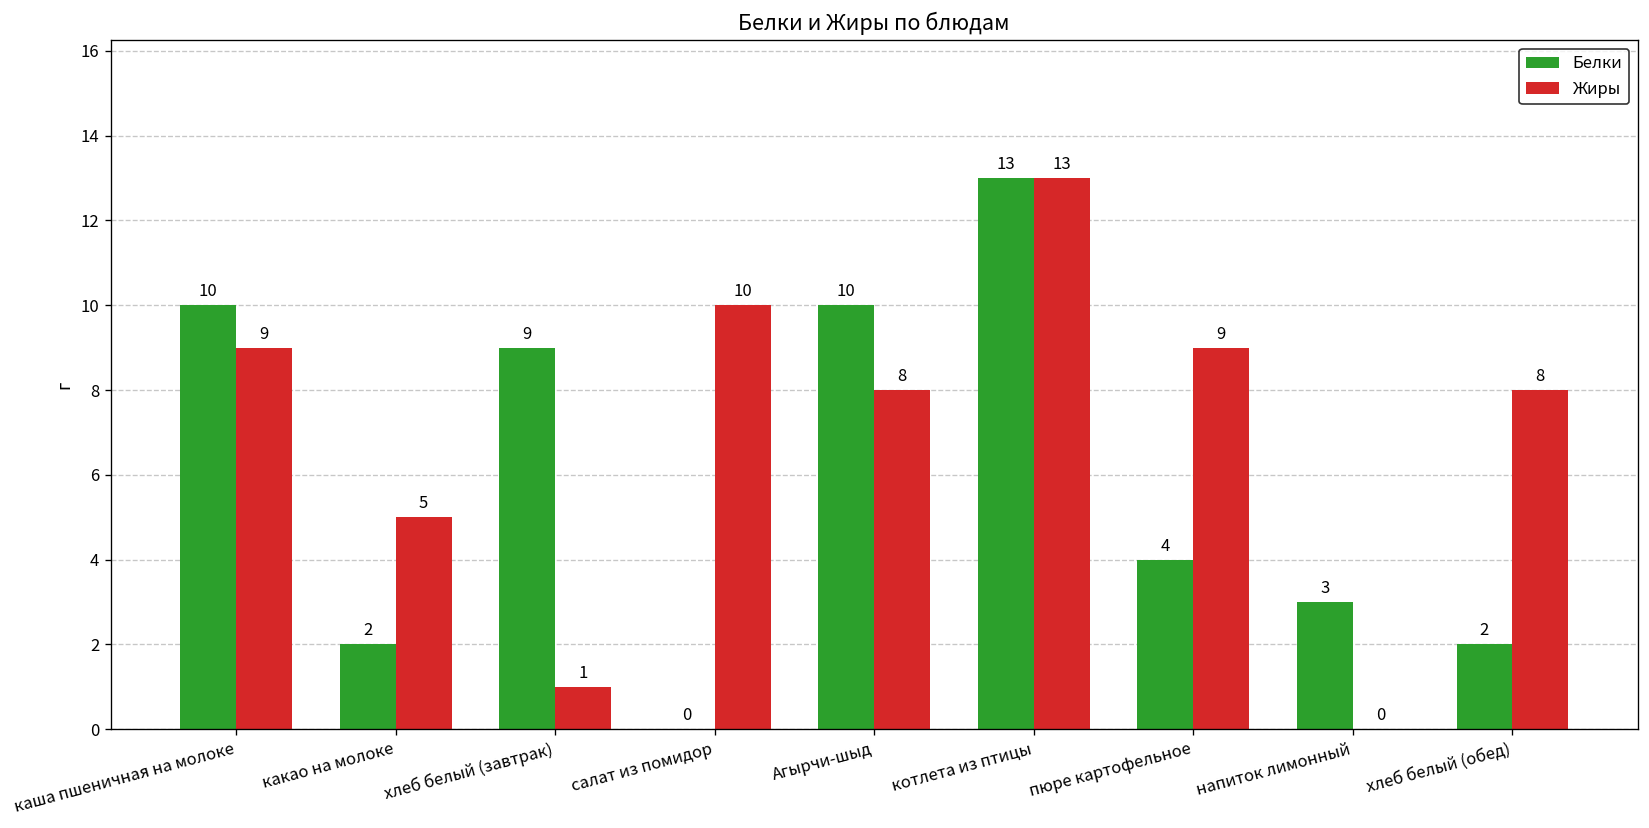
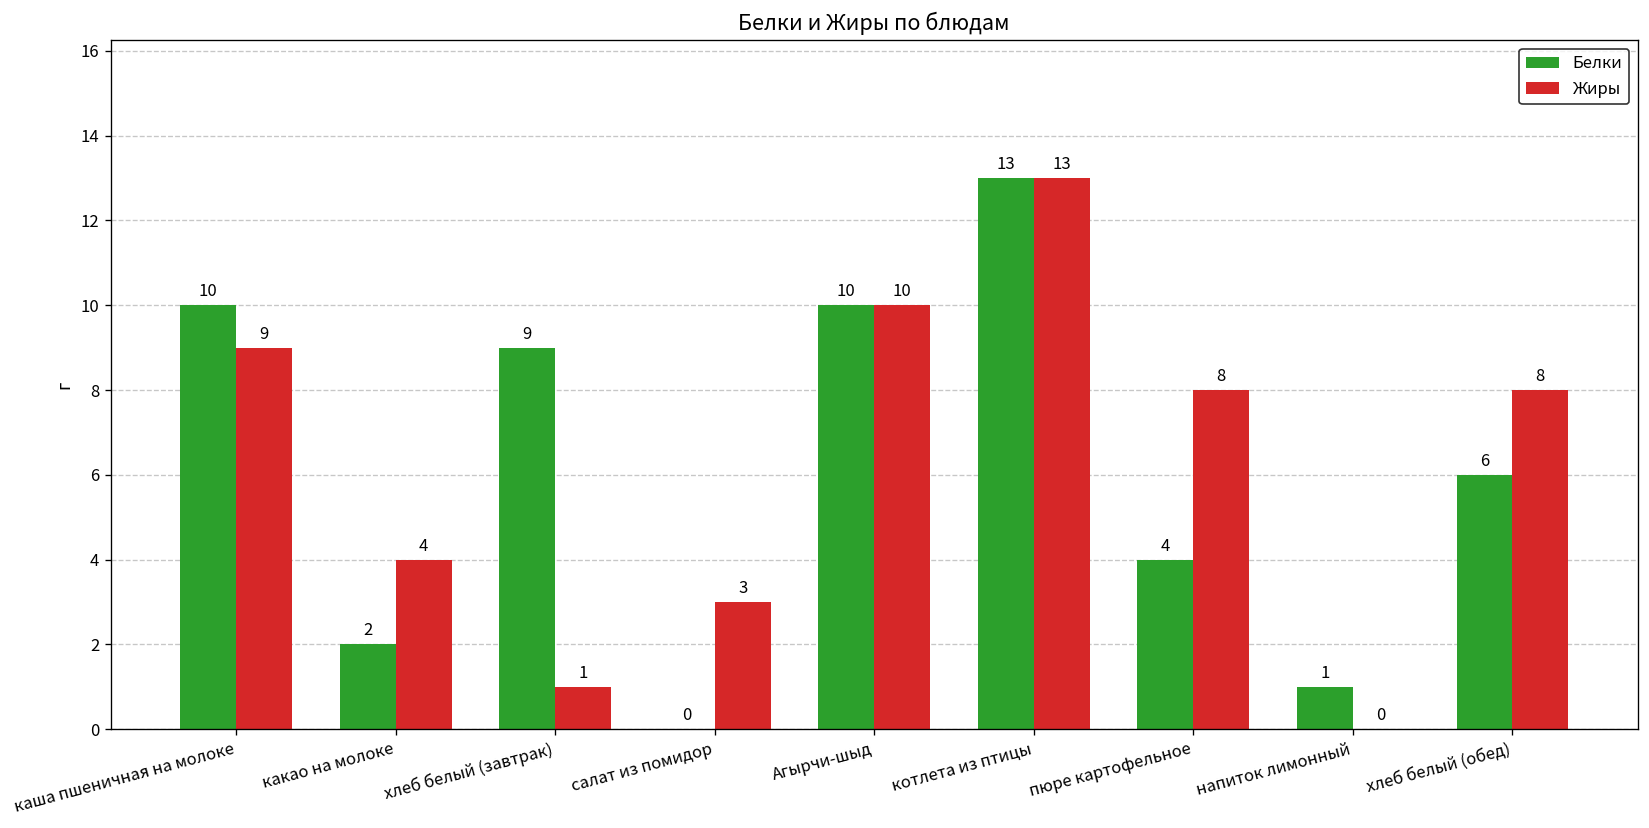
  {
    "Белки": {
      "каша пшеничная на молоке": 10,
      "какао на молоке": 2,
      "хлеб белый (завтрак)": 9,
      "салат из помидор": 0,
      "Агырчи-шыд": 10,
      "котлета из птицы": 13,
      "пюре картофельное": 4,
-     "напиток лимонный": 3,
-     "хлеб белый (обед)": 2
+     "напиток лимонный": 1,
+     "хлеб белый (обед)": 6
    },
    "Жиры": {
      "каша пшеничная на молоке": 9,
-     "какао на молоке": 5,
+     "какао на молоке": 4,
      "хлеб белый (завтрак)": 1,
-     "салат из помидор": 10,
-     "Агырчи-шыд": 8,
+     "салат из помидор": 3,
+     "Агырчи-шыд": 10,
      "котлета из птицы": 13,
-     "пюре картофельное": 9,
+     "пюре картофельное": 8,
      "напиток лимонный": 0,
      "хлеб белый (обед)": 8
    }
  }
